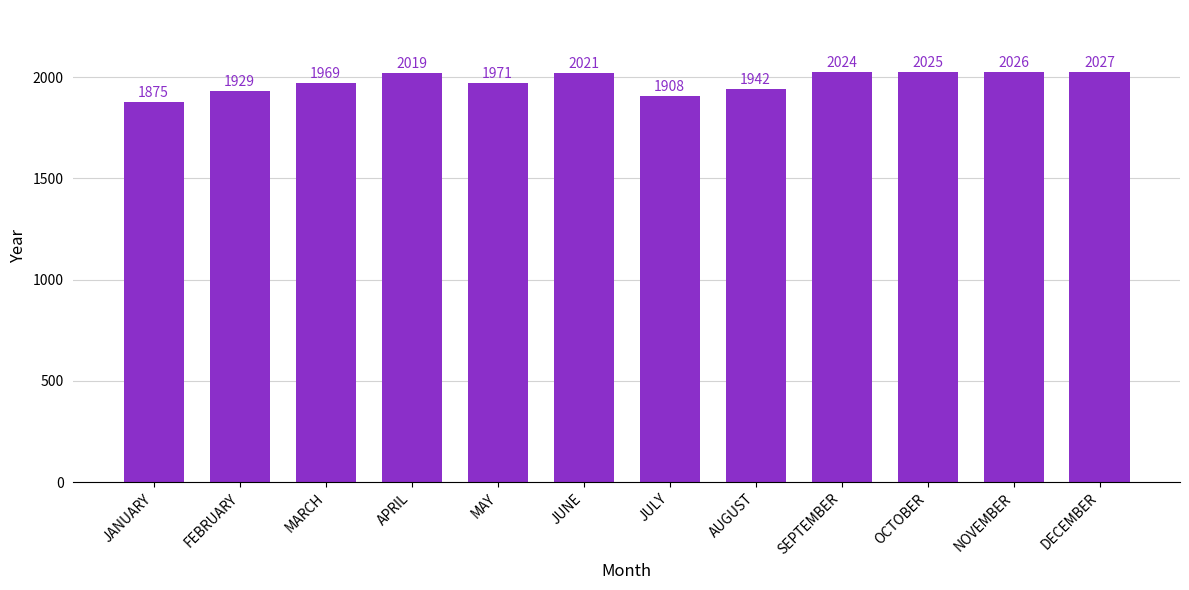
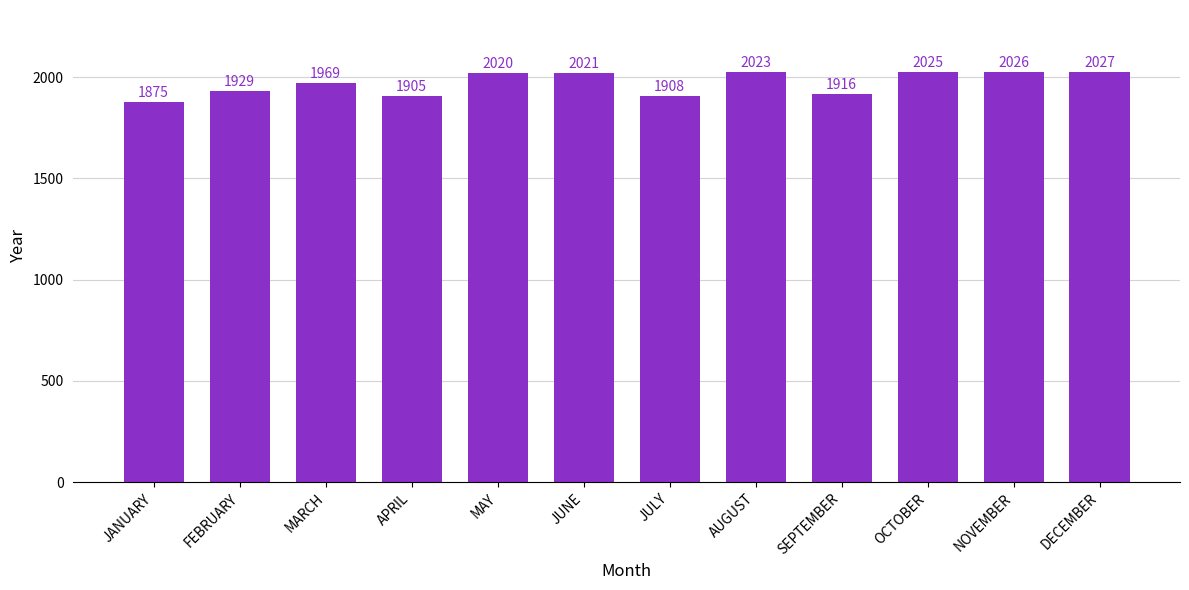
  {
    "JANUARY": 1875,
    "FEBRUARY": 1929,
    "MARCH": 1969,
-   "APRIL": 2019,
-   "MAY": 1971,
+   "APRIL": 1905,
+   "MAY": 2020,
    "JUNE": 2021,
    "JULY": 1908,
-   "AUGUST": 1942,
-   "SEPTEMBER": 2024,
+   "AUGUST": 2023,
+   "SEPTEMBER": 1916,
    "OCTOBER": 2025,
    "NOVEMBER": 2026,
    "DECEMBER": 2027
  }
